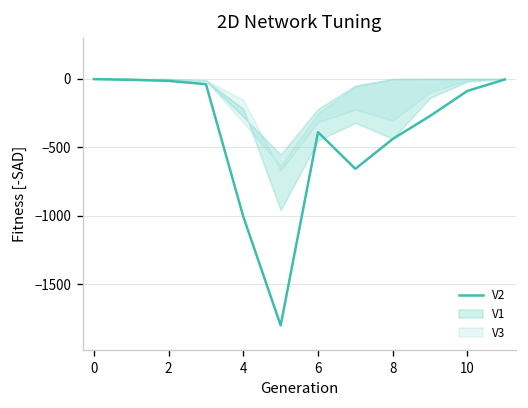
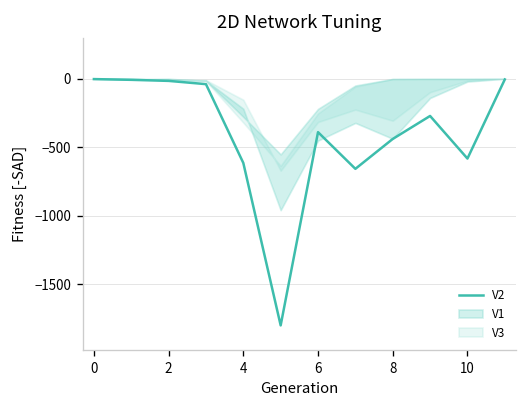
  {
    "V2": {
-     "4": -1010,
+     "4": -620,
      "6": -390,
      "8": -440,
-     "10": -90
+     "10": -580
    }
  }
